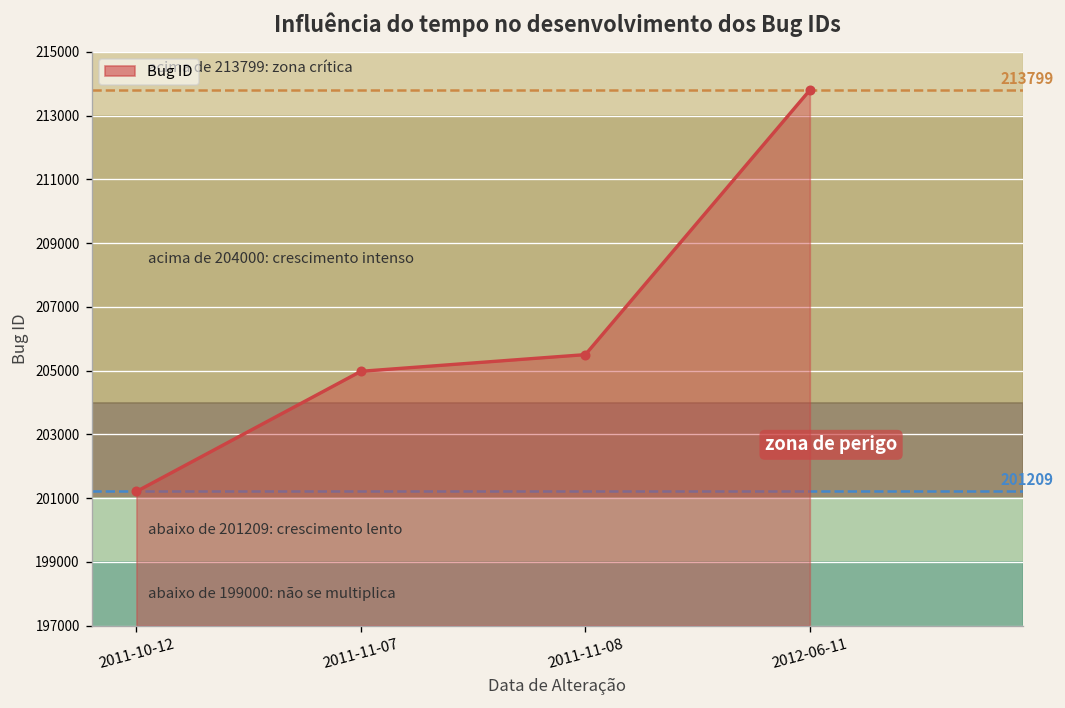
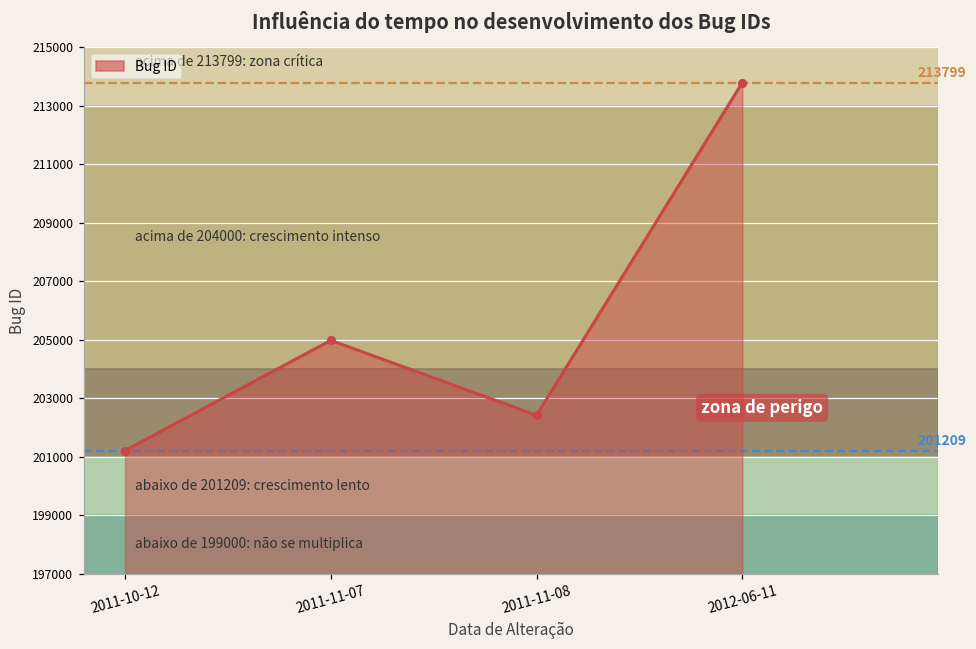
  {
    "2011-10-12": 201200,
    "2011-11-07": 205000,
-   "2011-11-08": 205500,
+   "2011-11-08": 202400,
    "2012-06-11": 213800
  }
